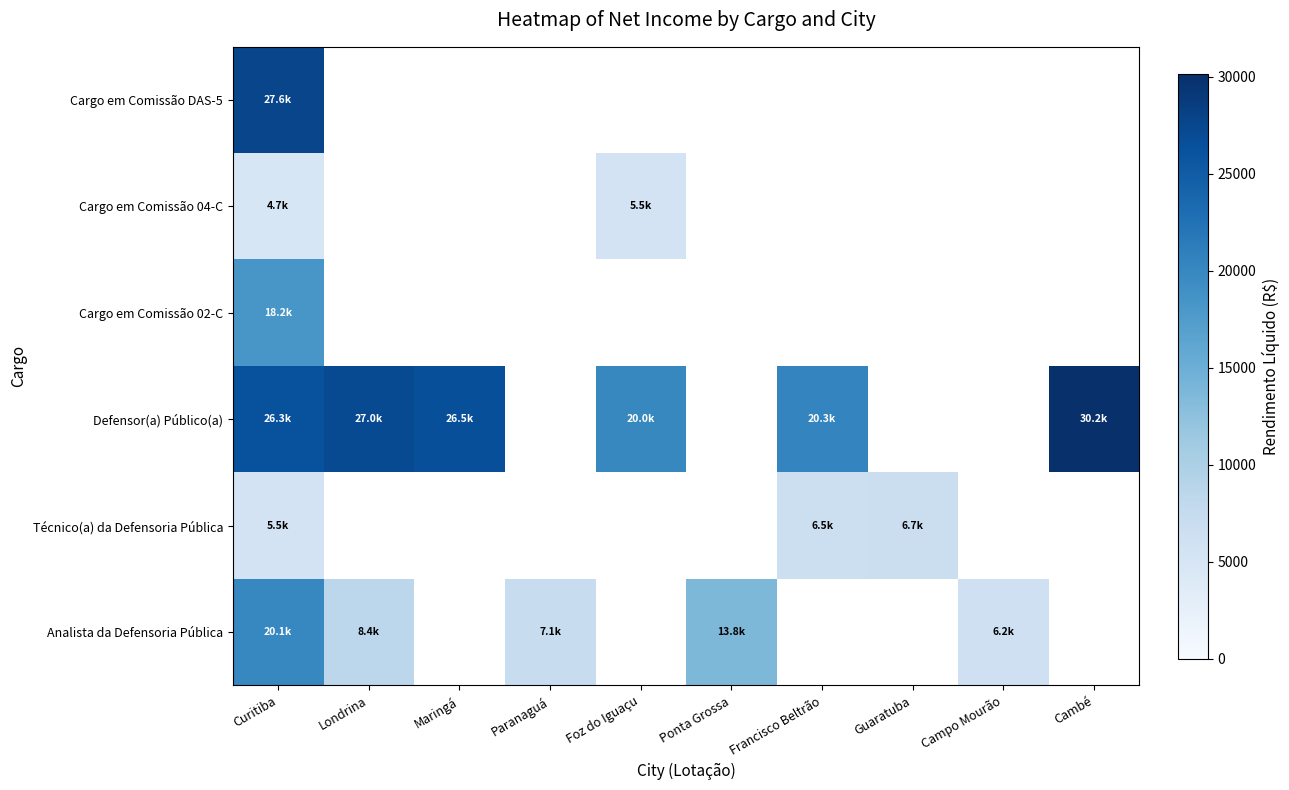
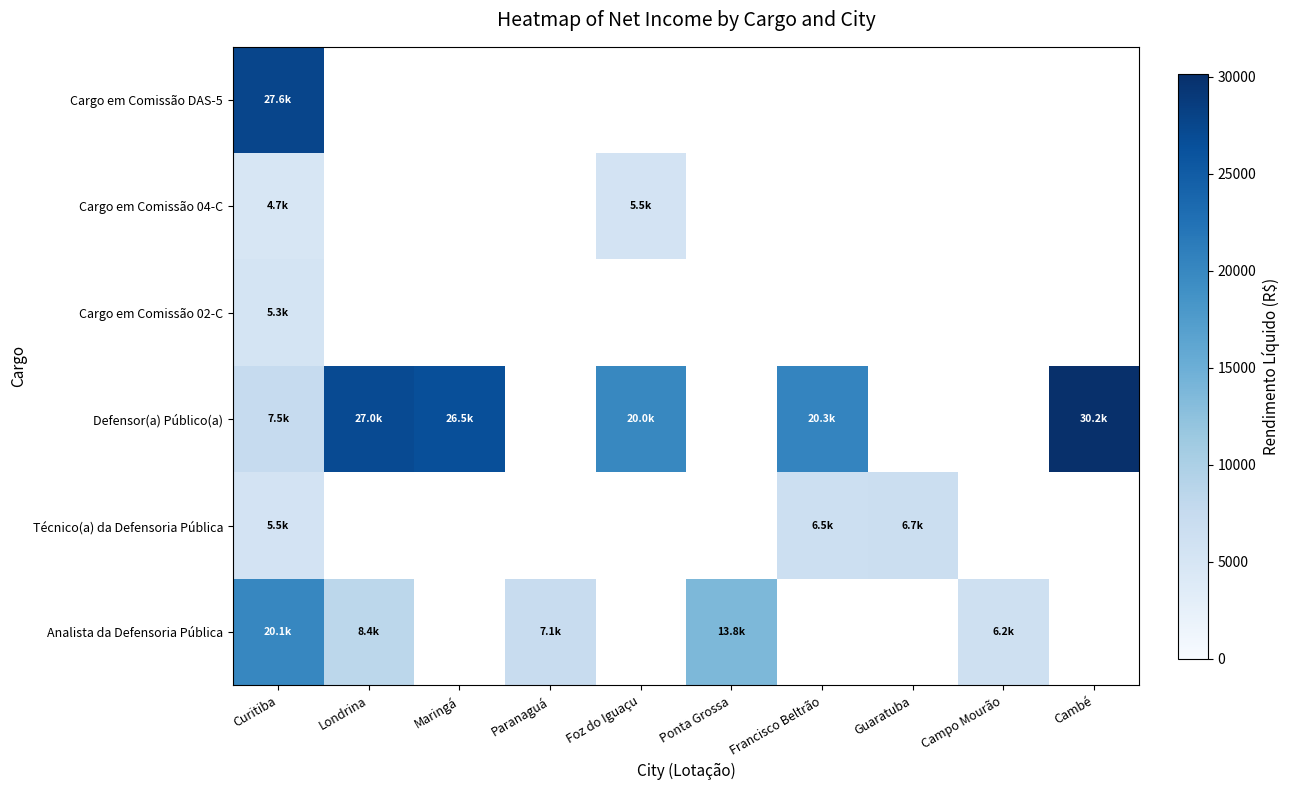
  {
    "Cargo em Comissão DAS-5": {
      "Curitiba": "27.6k"
    },
    "Cargo em Comissão 04-C": {
      "Curitiba": "4.7k",
      "Foz do Iguaçu": "5.5k"
    },
    "Cargo em Comissão 02-C": {
-     "Curitiba": "18.2k"
+     "Curitiba": "5.3k"
    },
    "Defensor(a) Público(a)": {
-     "Curitiba": "26.3k",
+     "Curitiba": "7.5k",
      "Londrina": "27.0k",
      "Maringá": "26.5k",
      "Foz do Iguaçu": "20.0k",
      "Francisco Beltrão": "20.3k",
      "Cambé": "30.2k"
    },
    "Técnico(a) da Defensoria Pública": {
      "Curitiba": "5.5k",
      "Francisco Beltrão": "6.5k",
      "Guaratuba": "6.7k"
    },
    "Analista da Defensoria Pública": {
      "Curitiba": "20.1k",
      "Londrina": "8.4k",
      "Paranaguá": "7.1k",
      "Ponta Grossa": "13.8k",
      "Campo Mourão": "6.2k"
    }
  }
